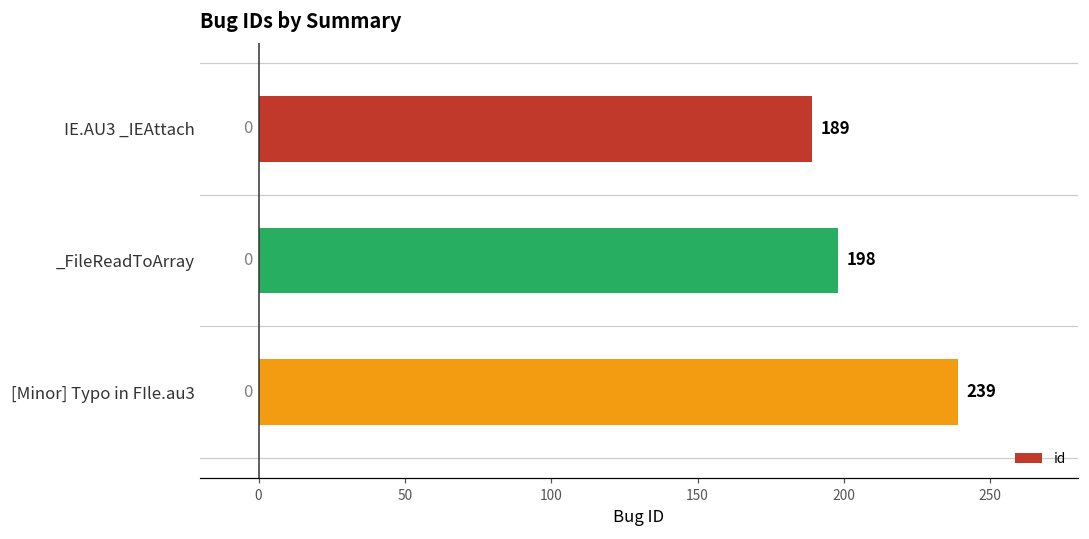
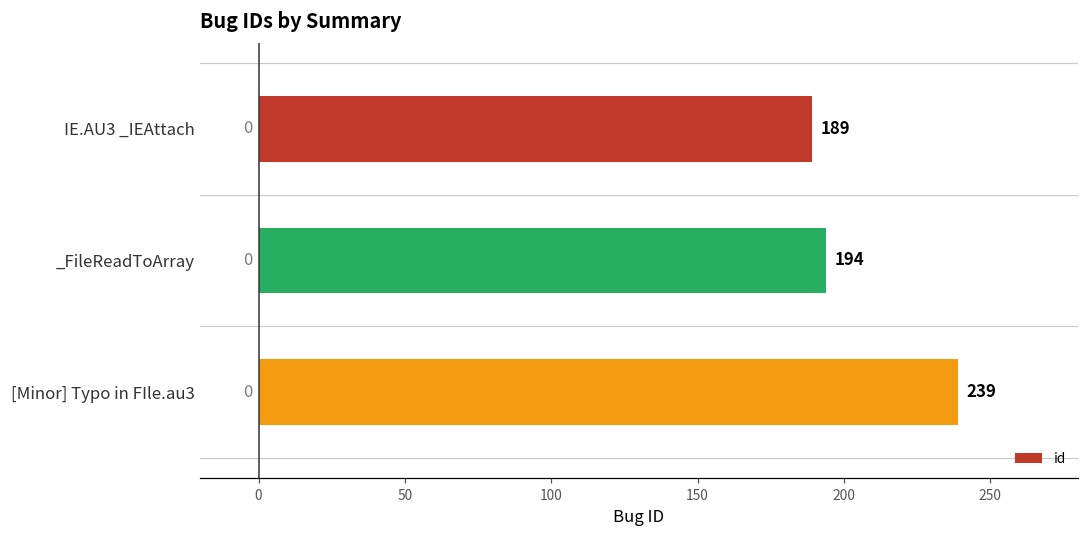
  {
    "IE.AU3 _IEAttach": 189,
-   "_FileReadToArray": 198,
+   "_FileReadToArray": 194,
    "[Minor] Typo in FIle.au3": 239
  }
